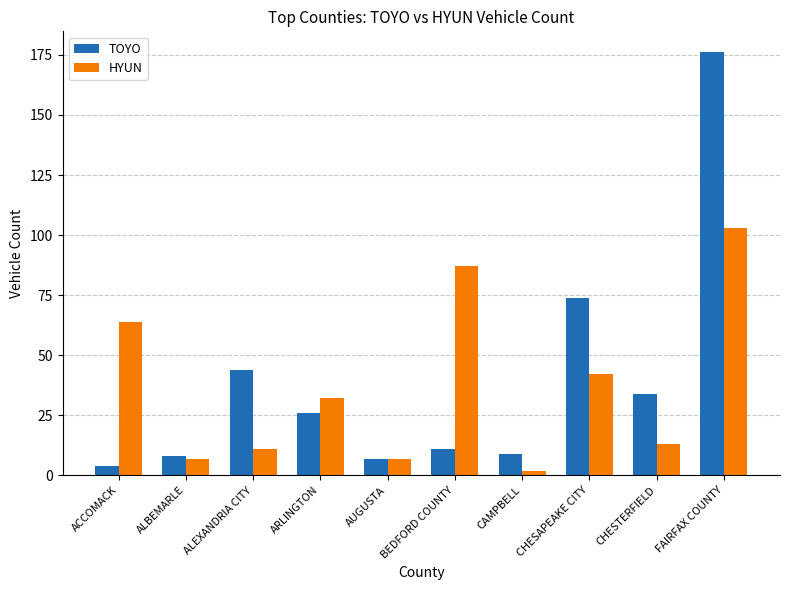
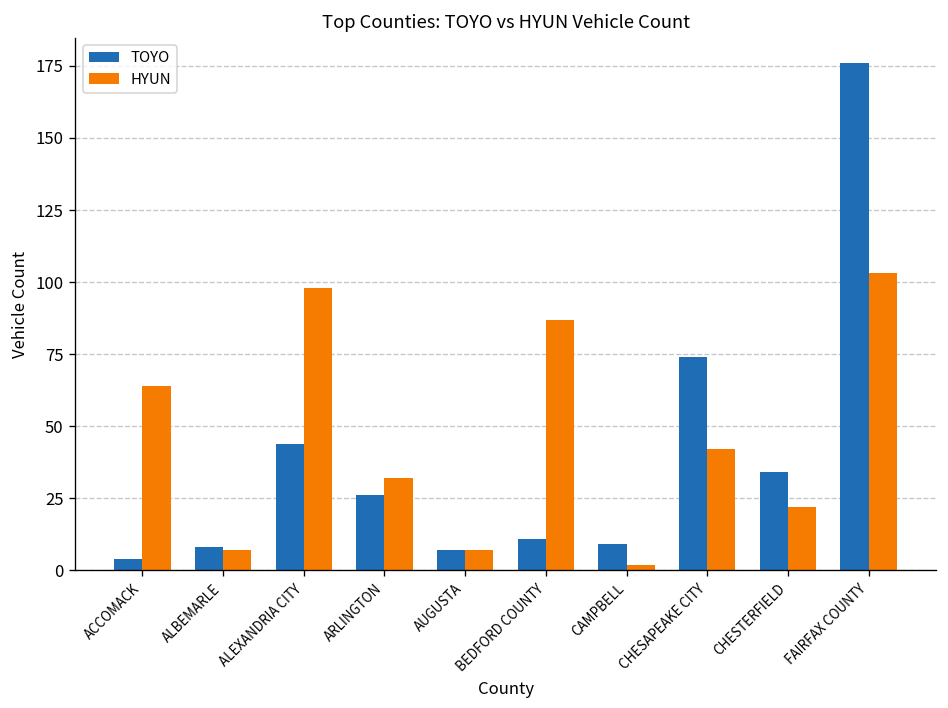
  {
    "TOYO": {
      "ACCOMACK": 4,
      "ALBEMARLE": 8,
      "ALEXANDRIA CITY": 44,
      "ARLINGTON": 26,
      "AUGUSTA": 7,
      "BEDFORD COUNTY": 11,
      "CAMPBELL": 9,
      "CHESAPEAKE CITY": 74,
      "CHESTERFIELD": 34,
      "FAIRFAX COUNTY": 176
    },
    "HYUN": {
      "ACCOMACK": 64,
      "ALBEMARLE": 7,
-     "ALEXANDRIA CITY": 11,
+     "ALEXANDRIA CITY": 98,
      "ARLINGTON": 32,
      "AUGUSTA": 7,
      "BEDFORD COUNTY": 87,
      "CAMPBELL": 2,
      "CHESAPEAKE CITY": 42,
-     "CHESTERFIELD": 13,
+     "CHESTERFIELD": 22,
      "FAIRFAX COUNTY": 103
    }
  }
